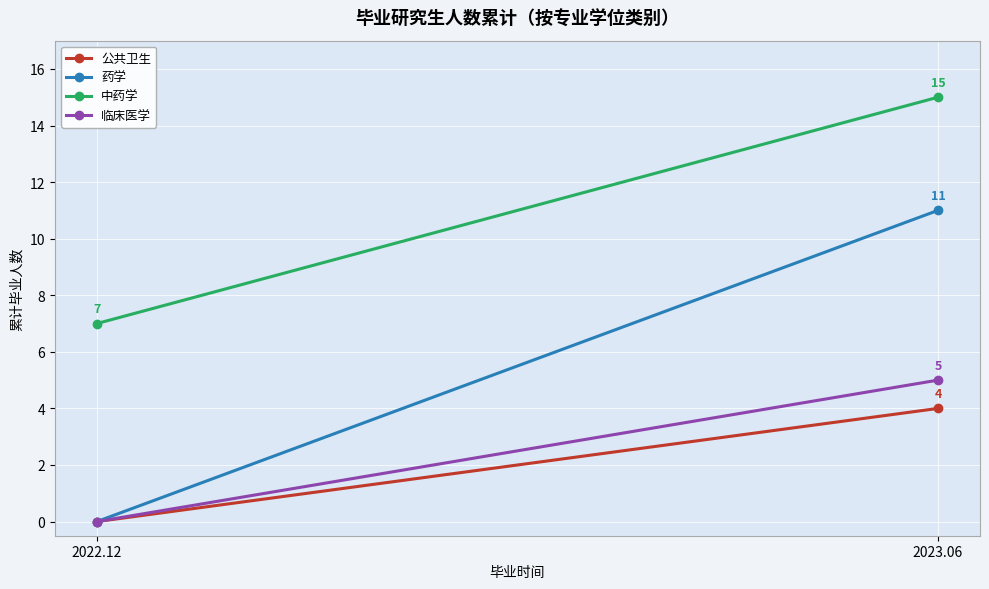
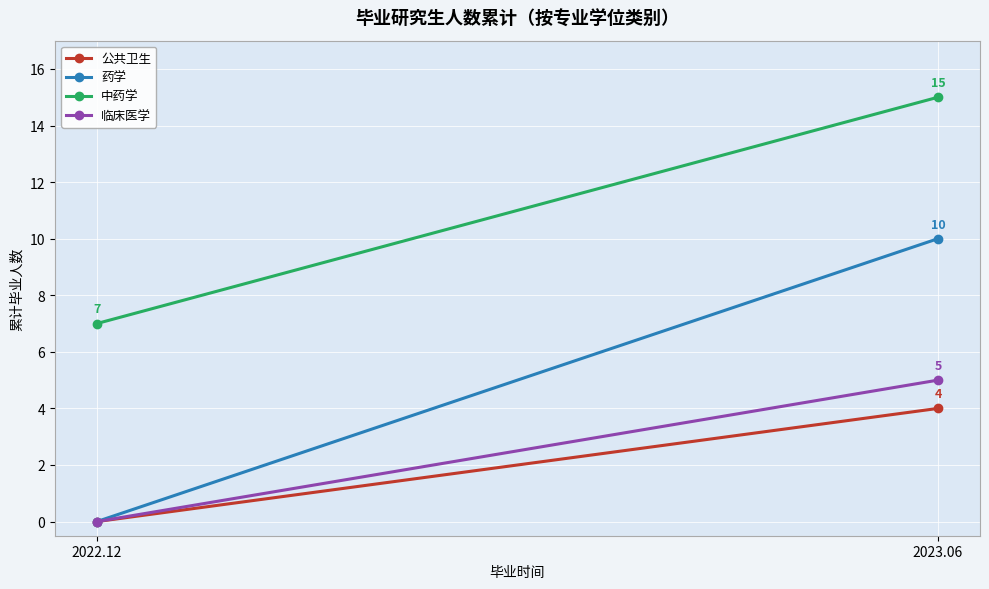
  {
    "公共卫生": {
      "2023.06": 4
    },
    "药学": {
-     "2023.06": 11
+     "2023.06": 10
    },
    "中药学": {
      "2022.12": 7,
      "2023.06": 15
    },
    "临床医学": {
      "2023.06": 5
    }
  }
